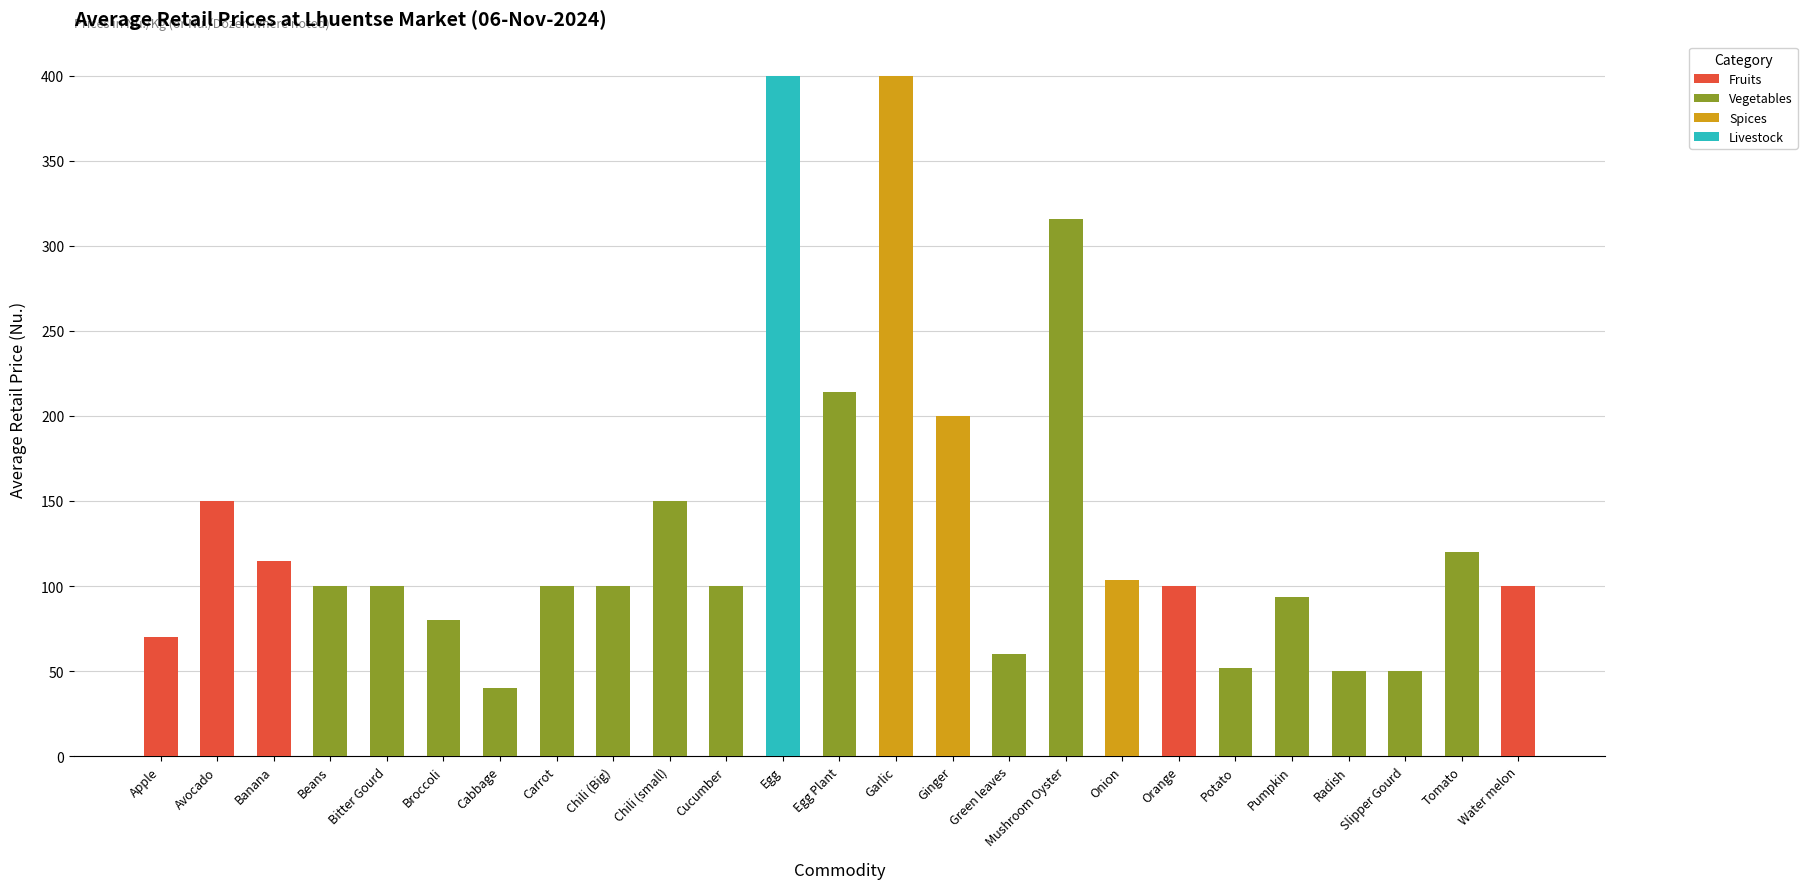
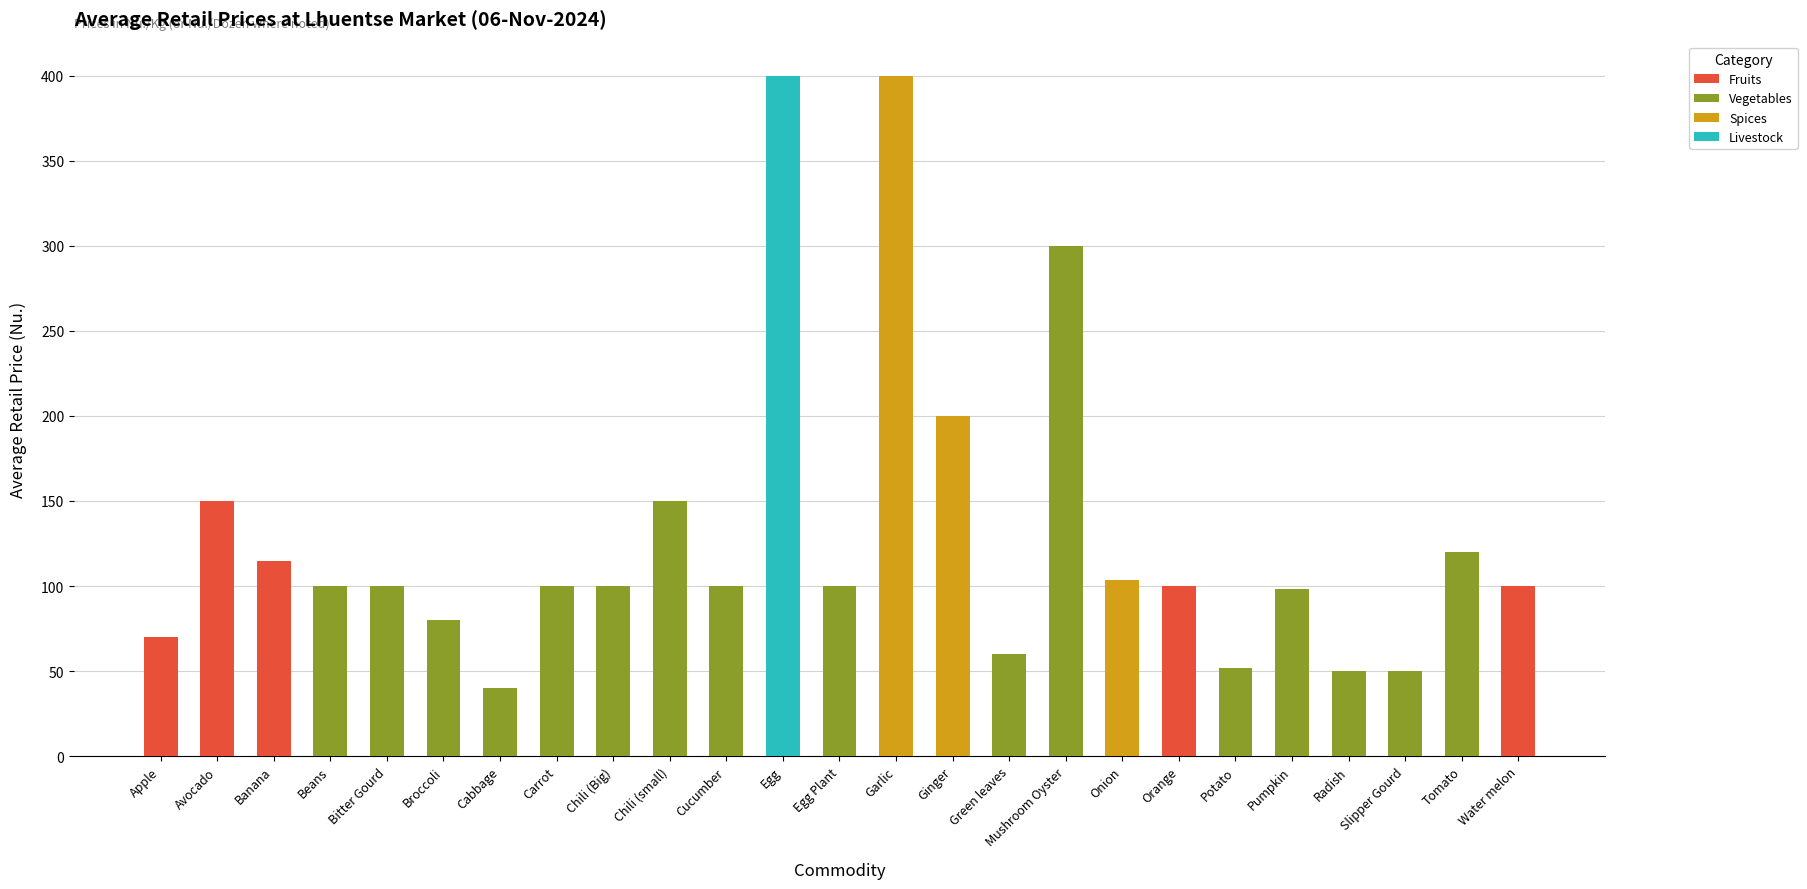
  {
    "Vegetables": {
      "Apple": 0,
      "Avocado": 0,
      "Banana": 0,
      "Beans": 100,
      "Bitter Gourd": 100,
      "Broccoli": 80,
      "Cabbage": 40,
      "Carrot": 100,
      "Chili (Big)": 100,
      "Chili (small)": 150,
      "Cucumber": 100,
      "Egg": 0,
-     "Egg Plant": 214,
+     "Egg Plant": 100,
      "Garlic": 0,
      "Ginger": 0,
      "Green leaves": 60,
-     "Mushroom Oyster": 316,
+     "Mushroom Oyster": 300,
      "Onion": 0,
      "Orange": 0,
      "Potato": 52,
-     "Pumpkin": 93,
+     "Pumpkin": 99,
      "Radish": 50,
      "Slipper Gourd": 50,
      "Tomato": 120,
      "Water melon": 0
    },
    "Spices": {
      "Apple": 0,
      "Avocado": 0,
      "Banana": 0,
      "Beans": 0,
      "Bitter Gourd": 0,
      "Broccoli": 0,
      "Cabbage": 0,
      "Carrot": 0,
      "Chili (Big)": 0,
      "Chili (small)": 0,
      "Cucumber": 0,
      "Egg": 0,
      "Egg Plant": 0,
      "Garlic": 400,
      "Ginger": 200,
      "Green leaves": 0,
      "Mushroom Oyster": 0,
      "Onion": 103,
      "Orange": 0,
      "Potato": 0,
      "Pumpkin": 0,
      "Radish": 0,
      "Slipper Gourd": 0,
      "Tomato": 0,
      "Water melon": 0
    },
    "Livestock": {
      "Apple": 0,
      "Avocado": 0,
      "Banana": 0,
      "Beans": 0,
      "Bitter Gourd": 0,
      "Broccoli": 0,
      "Cabbage": 0,
      "Carrot": 0,
      "Chili (Big)": 0,
      "Chili (small)": 0,
      "Cucumber": 0,
      "Egg": 400,
      "Egg Plant": 0,
      "Garlic": 0,
      "Ginger": 0,
      "Green leaves": 0,
      "Mushroom Oyster": 0,
      "Onion": 0,
      "Orange": 0,
      "Potato": 0,
      "Pumpkin": 0,
      "Radish": 0,
      "Slipper Gourd": 0,
      "Tomato": 0,
      "Water melon": 0
    }
  }
